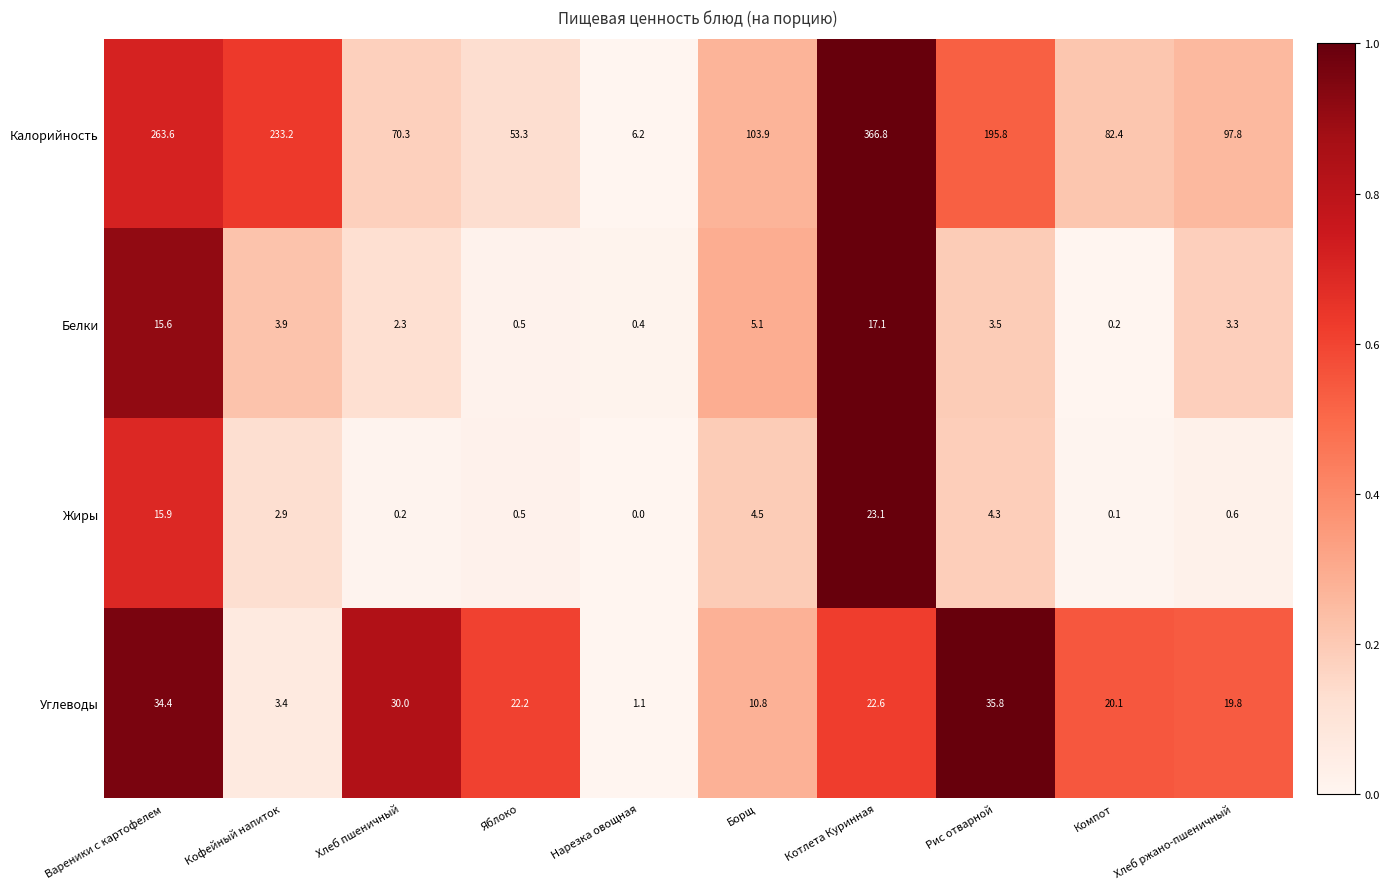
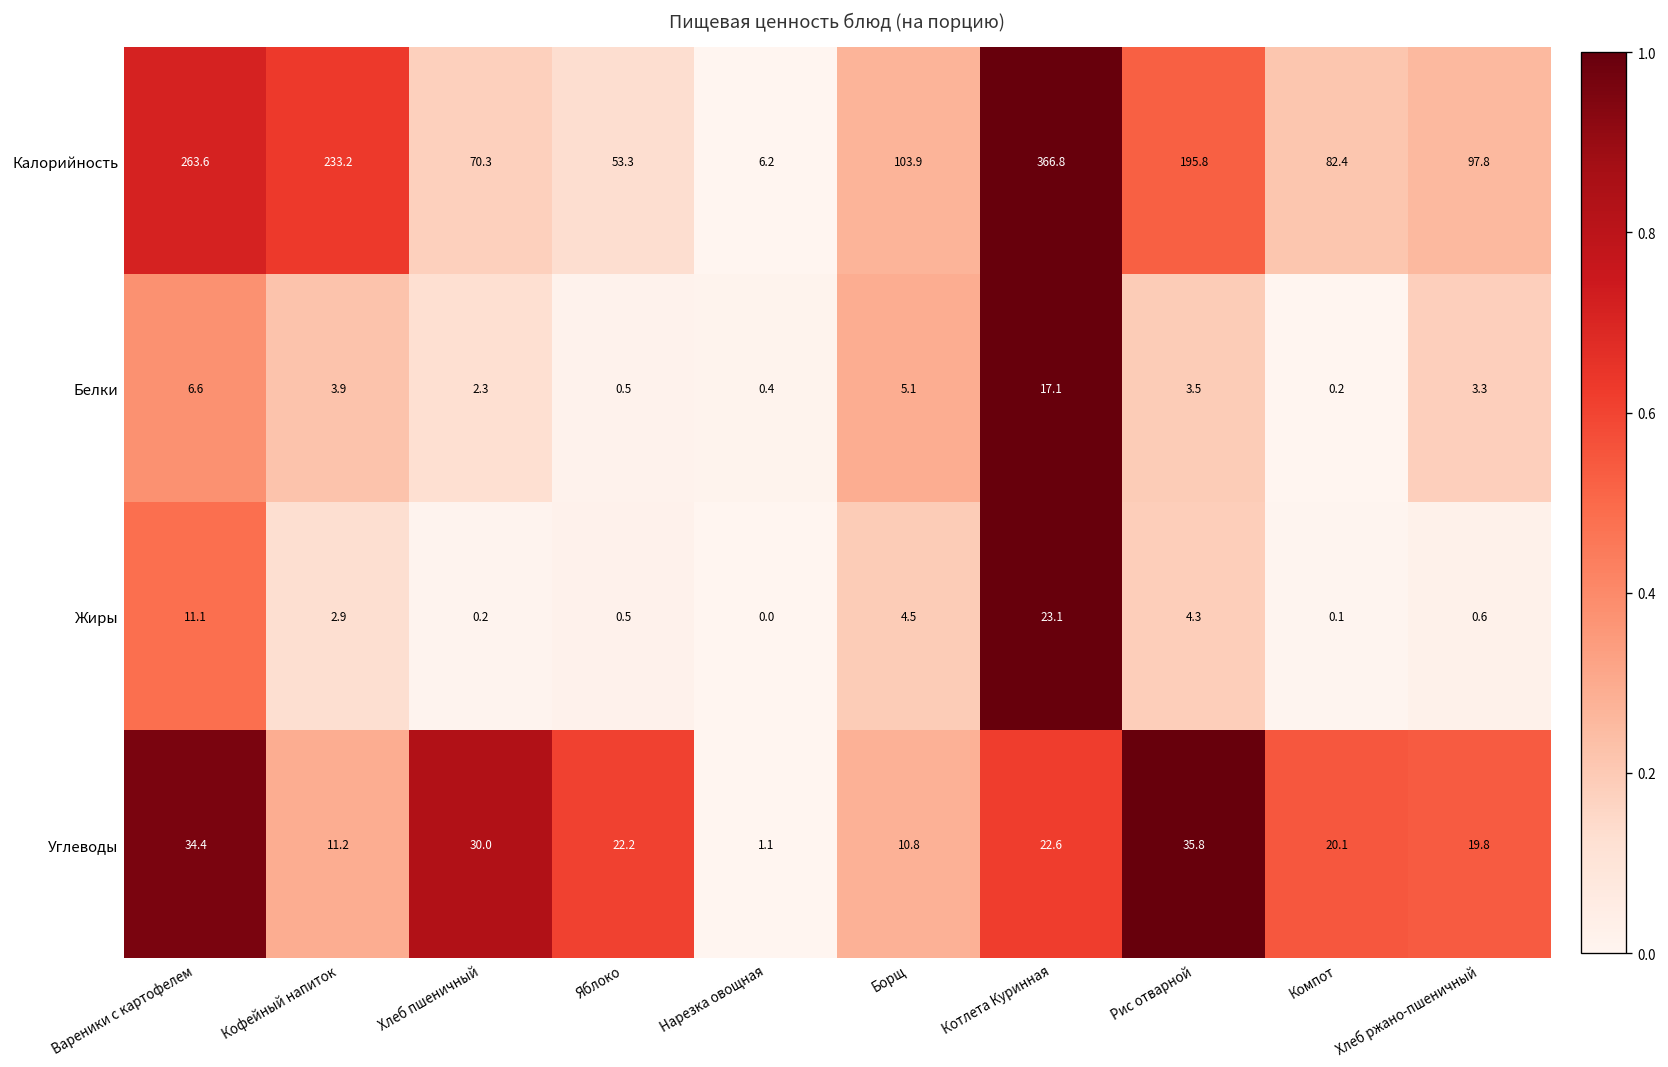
  {
    "Калорийность": {
      "Вареники с картофелем": 263.6,
      "Кофейный напиток": 233.2,
      "Хлеб пшеничный": 70.3,
      "Яблоко": 53.3,
      "Нарезка овощная": 6.2,
      "Борщ": 103.9,
      "Котлета Куринная": 366.8,
      "Рис отварной": 195.8,
      "Компот": 82.4,
      "Хлеб ржано-пшеничный": 97.8
    },
    "Белки": {
-     "Вареники с картофелем": 15.6,
+     "Вареники с картофелем": 6.6,
      "Кофейный напиток": 3.9,
      "Хлеб пшеничный": 2.3,
      "Яблоко": 0.5,
      "Нарезка овощная": 0.4,
      "Борщ": 5.1,
      "Котлета Куринная": 17.1,
      "Рис отварной": 3.5,
      "Компот": 0.2,
      "Хлеб ржано-пшеничный": 3.3
    },
    "Жиры": {
-     "Вареники с картофелем": 15.9,
+     "Вареники с картофелем": 11.1,
      "Кофейный напиток": 2.9,
      "Хлеб пшеничный": 0.2,
      "Яблоко": 0.5,
      "Нарезка овощная": 0.0,
      "Борщ": 4.5,
      "Котлета Куринная": 23.1,
      "Рис отварной": 4.3,
      "Компот": 0.1,
      "Хлеб ржано-пшеничный": 0.6
    },
    "Углеводы": {
      "Вареники с картофелем": 34.4,
-     "Кофейный напиток": 3.4,
+     "Кофейный напиток": 11.2,
      "Хлеб пшеничный": 30.0,
      "Яблоко": 22.2,
      "Нарезка овощная": 1.1,
      "Борщ": 10.8,
      "Котлета Куринная": 22.6,
      "Рис отварной": 35.8,
      "Компот": 20.1,
      "Хлеб ржано-пшеничный": 19.8
    }
  }
